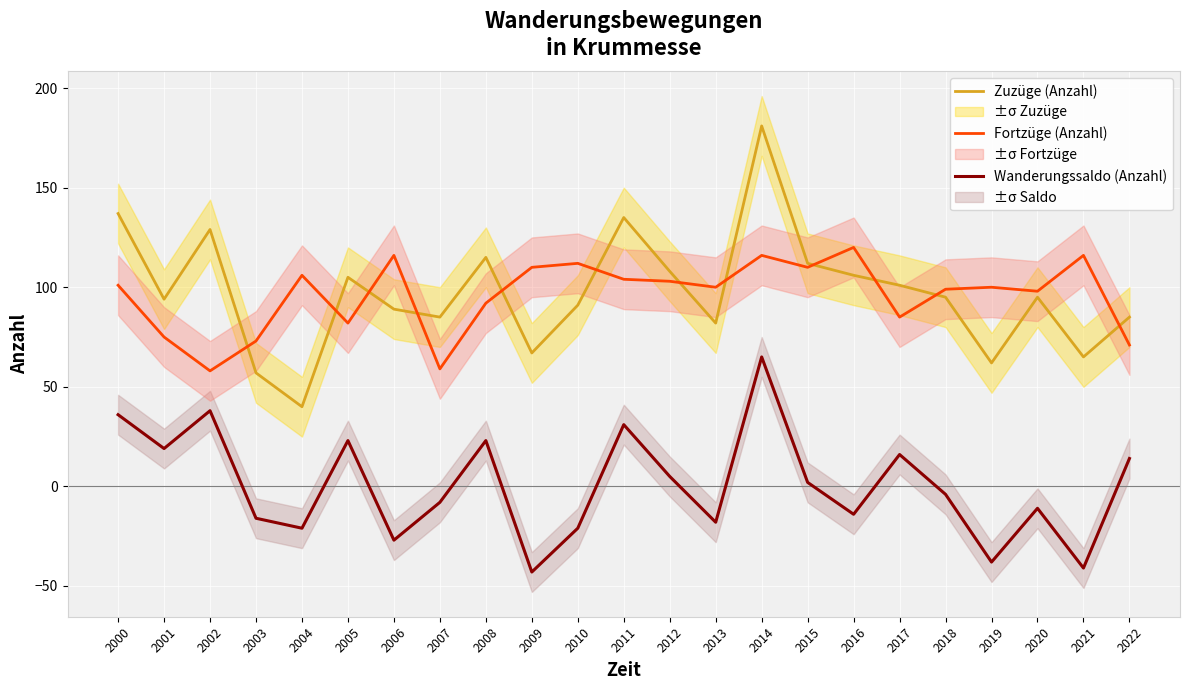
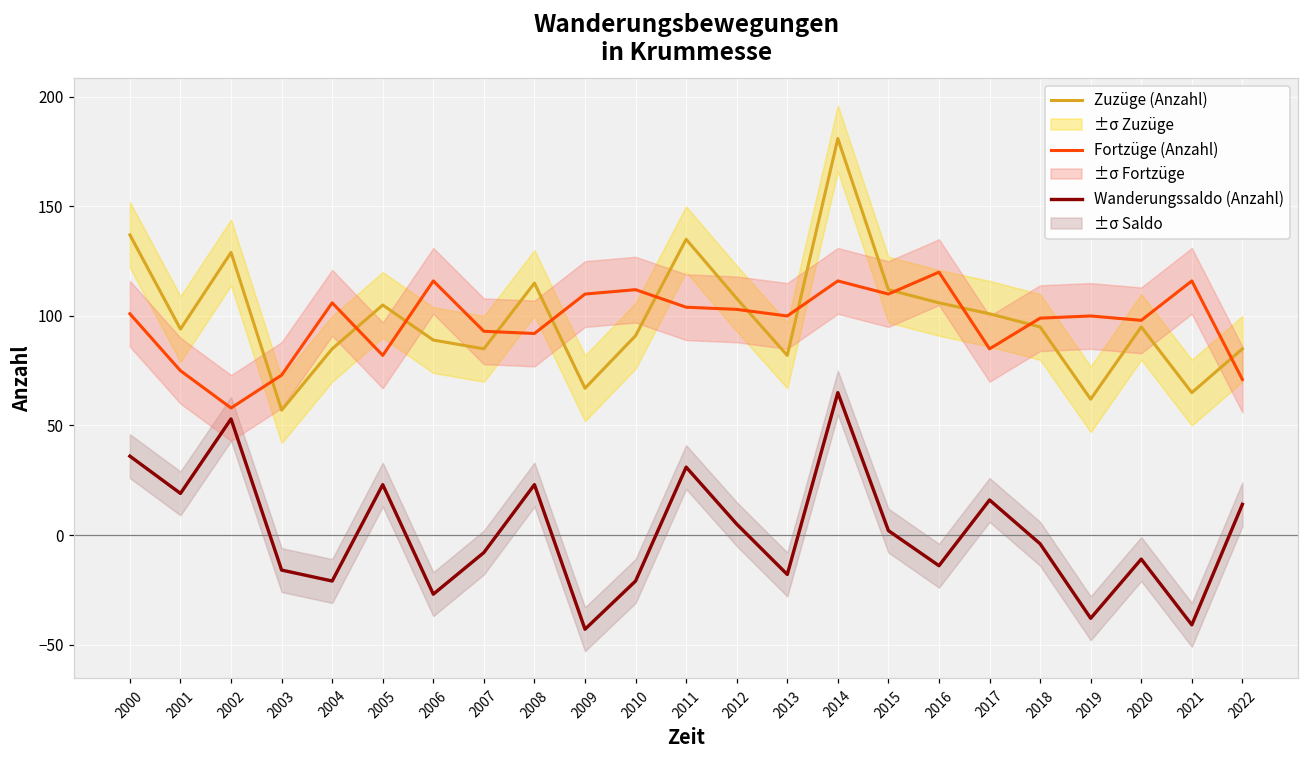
  {
    "Zuzüge (Anzahl)": {
      "2000": 137,
      "2001": 94,
      "2002": 129,
      "2003": 57,
-     "2004": 40,
+     "2004": 85,
      "2005": 105,
      "2006": 89,
      "2007": 85,
      "2008": 115,
      "2009": 67,
      "2010": 91,
      "2011": 135,
      "2012": 108,
      "2013": 82,
      "2014": 181,
      "2015": 112,
      "2016": 106,
      "2018": 95,
      "2019": 62,
      "2020": 95,
      "2021": 65
    },
    "Fortzüge (Anzahl)": {
      "2000": 101,
      "2001": 75,
      "2002": 58,
      "2004": 106,
      "2005": 82,
      "2006": 116,
-     "2007": 59,
+     "2007": 93,
      "2008": 92,
      "2009": 110,
      "2010": 112,
      "2011": 104,
      "2012": 103,
      "2013": 100,
      "2014": 116,
      "2015": 110,
      "2017": 85,
      "2018": 99,
      "2019": 100,
      "2020": 98,
      "2021": 116,
      "2022": 71
    },
    "Wanderungssaldo (Anzahl)": {
      "2000": 36,
      "2001": 19,
-     "2002": 38,
+     "2002": 53,
      "2003": -16,
      "2004": -21,
      "2005": 23,
      "2006": -27,
      "2007": -8,
      "2008": 23,
      "2009": -43,
      "2010": -21,
      "2011": 31,
      "2012": 5,
      "2013": -18,
      "2014": 65,
      "2015": 2,
      "2016": -14,
      "2017": 16,
      "2018": -4,
      "2019": -38,
      "2020": -11,
      "2021": -41,
      "2022": 14
    }
  }
